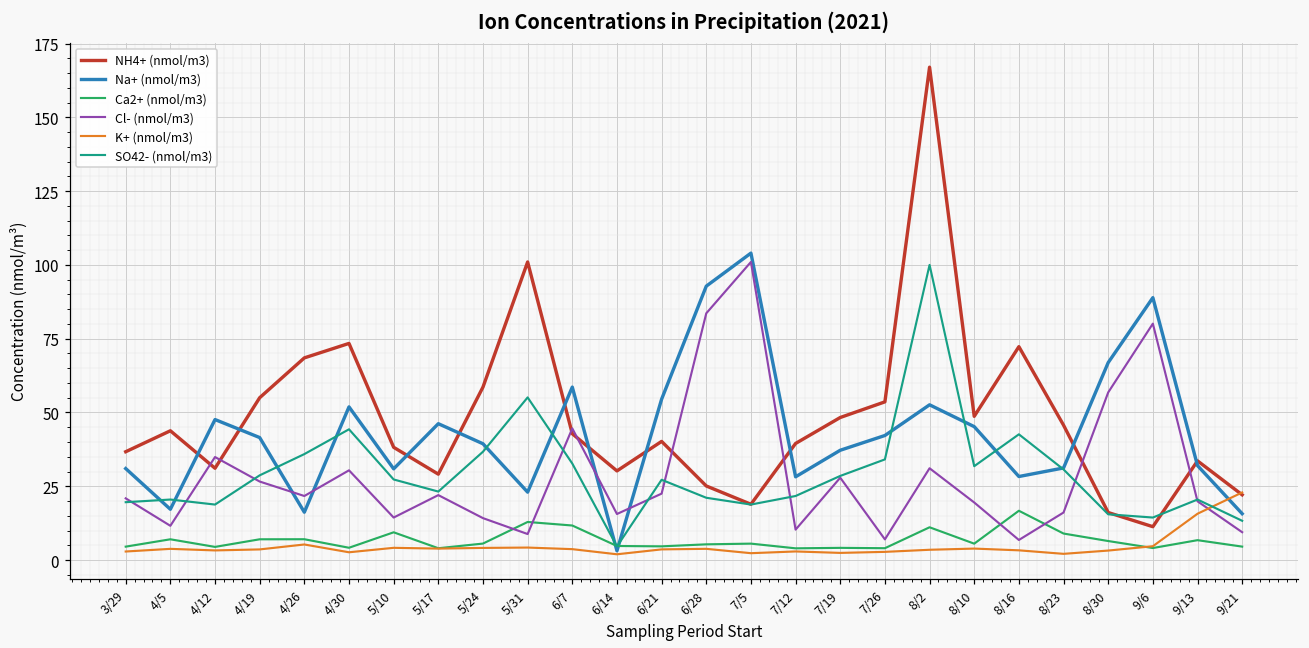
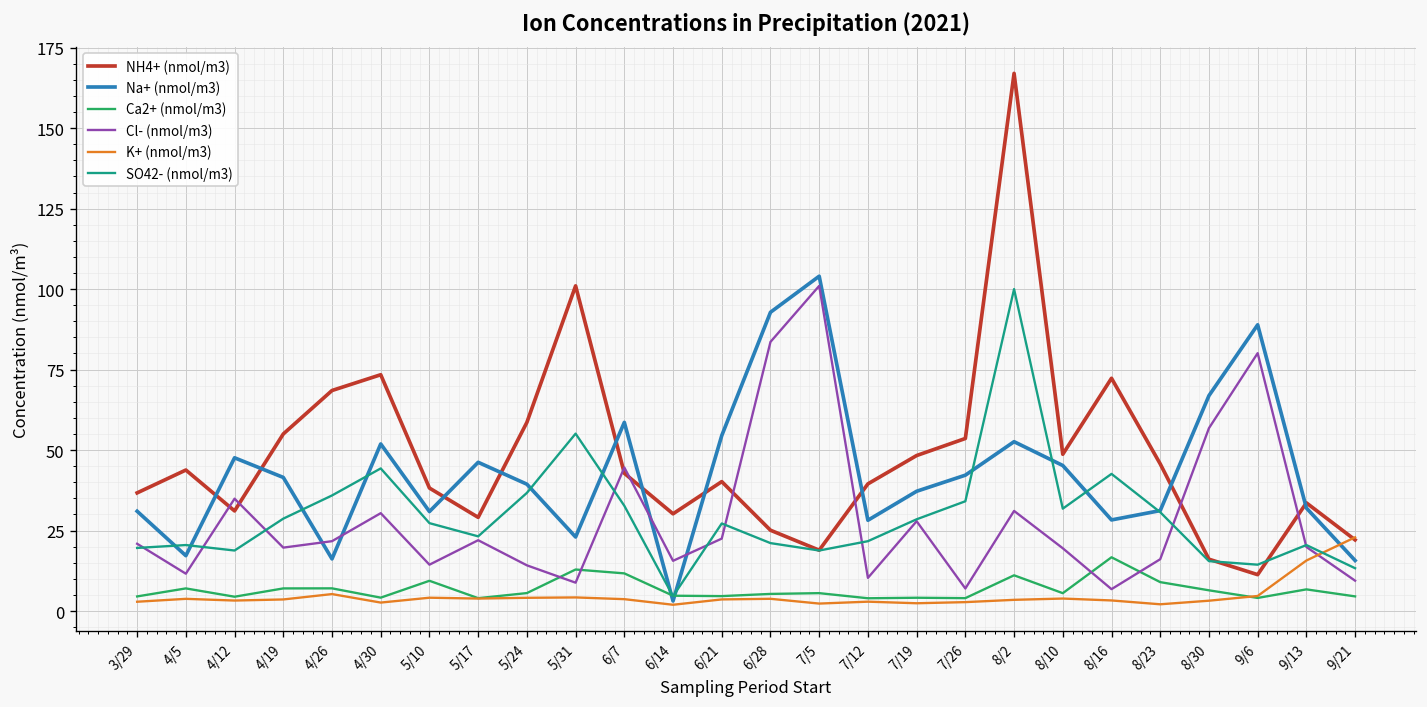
  {
    "NH4+ (nmol/m3)": {
      "3/29": 37,
      "4/5": 44,
      "4/12": 31,
      "4/19": 55,
      "4/26": 69,
      "4/30": 73,
      "5/10": 38,
      "5/17": 29,
      "5/24": 59,
      "5/31": 101,
      "6/7": 43,
      "6/14": 30,
      "6/21": 40,
      "6/28": 25,
      "7/12": 40,
      "7/19": 48,
      "7/26": 54,
      "8/2": 167,
      "8/10": 49,
      "8/16": 72,
      "8/23": 46,
      "9/6": 11,
      "9/13": 34
    },
    "Na+ (nmol/m3)": {
      "3/29": 31,
      "4/5": 17,
      "4/12": 48,
      "4/19": 42,
      "4/26": 16,
      "4/30": 52,
      "5/10": 31,
      "5/17": 46,
      "5/24": 39,
      "5/31": 23,
      "6/7": 59,
      "6/14": 3,
      "6/21": 55,
      "6/28": 93,
      "7/5": 104,
      "7/12": 28,
      "7/19": 37,
      "7/26": 42,
      "8/2": 53,
      "8/10": 45,
      "8/16": 28,
      "8/30": 67,
      "9/6": 89,
      "9/13": 32,
      "9/21": 16
    },
    "Cl- (nmol/m3)": {
      "3/29": 21,
      "4/5": 12,
      "4/12": 35,
-     "4/19": 27,
+     "4/19": 20,
      "4/26": 22,
      "4/30": 30,
      "5/10": 14,
      "5/17": 22,
      "5/24": 14,
      "5/31": 9,
      "6/7": 45,
      "6/14": 16,
      "6/21": 23,
      "6/28": 84,
      "7/5": 101,
      "7/12": 10,
      "7/26": 7,
      "8/2": 31,
      "8/10": 20,
      "8/16": 7,
      "8/23": 16,
      "8/30": 57,
      "9/6": 80,
      "9/21": 9
    },
    "K+ (nmol/m3)": {
      "3/29": 3,
      "4/5": 4,
      "4/12": 3,
      "4/19": 4,
      "4/26": 5,
      "4/30": 3,
      "5/10": 4,
      "5/24": 4,
      "5/31": 4,
      "6/7": 4,
      "6/14": 2,
      "6/21": 4,
      "6/28": 4,
      "7/5": 2,
      "7/12": 3,
      "7/19": 2,
      "7/26": 3,
      "8/2": 3,
      "8/10": 4,
      "8/16": 3,
      "8/23": 2,
      "8/30": 3,
      "9/13": 16
    }
  }
